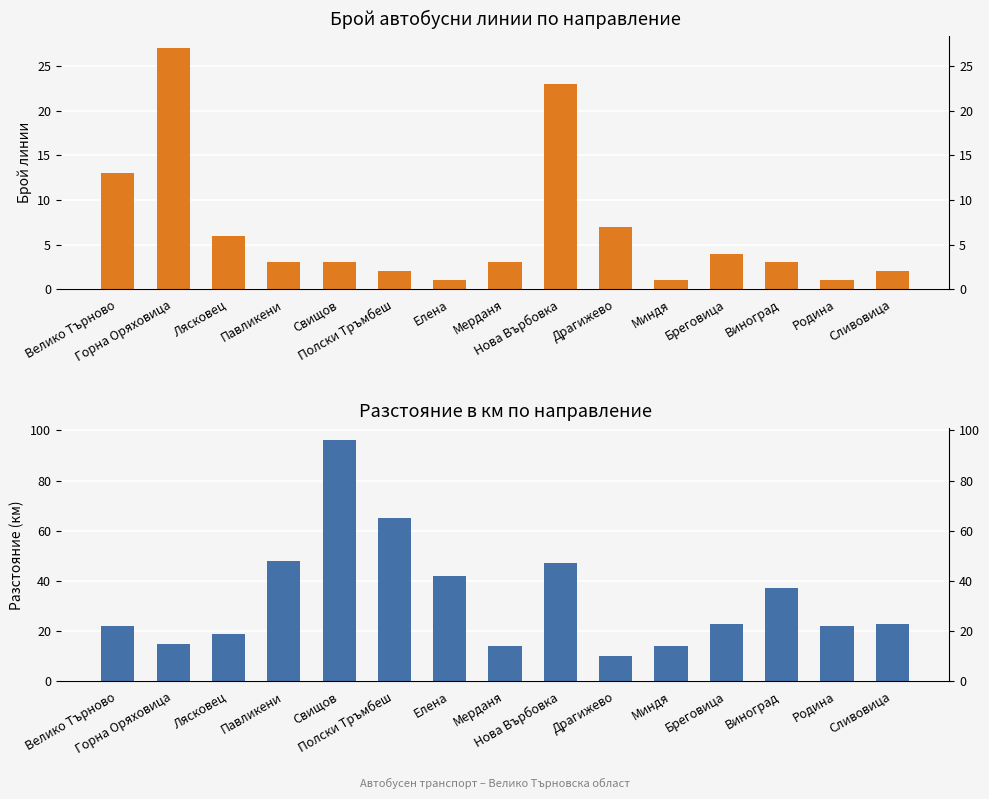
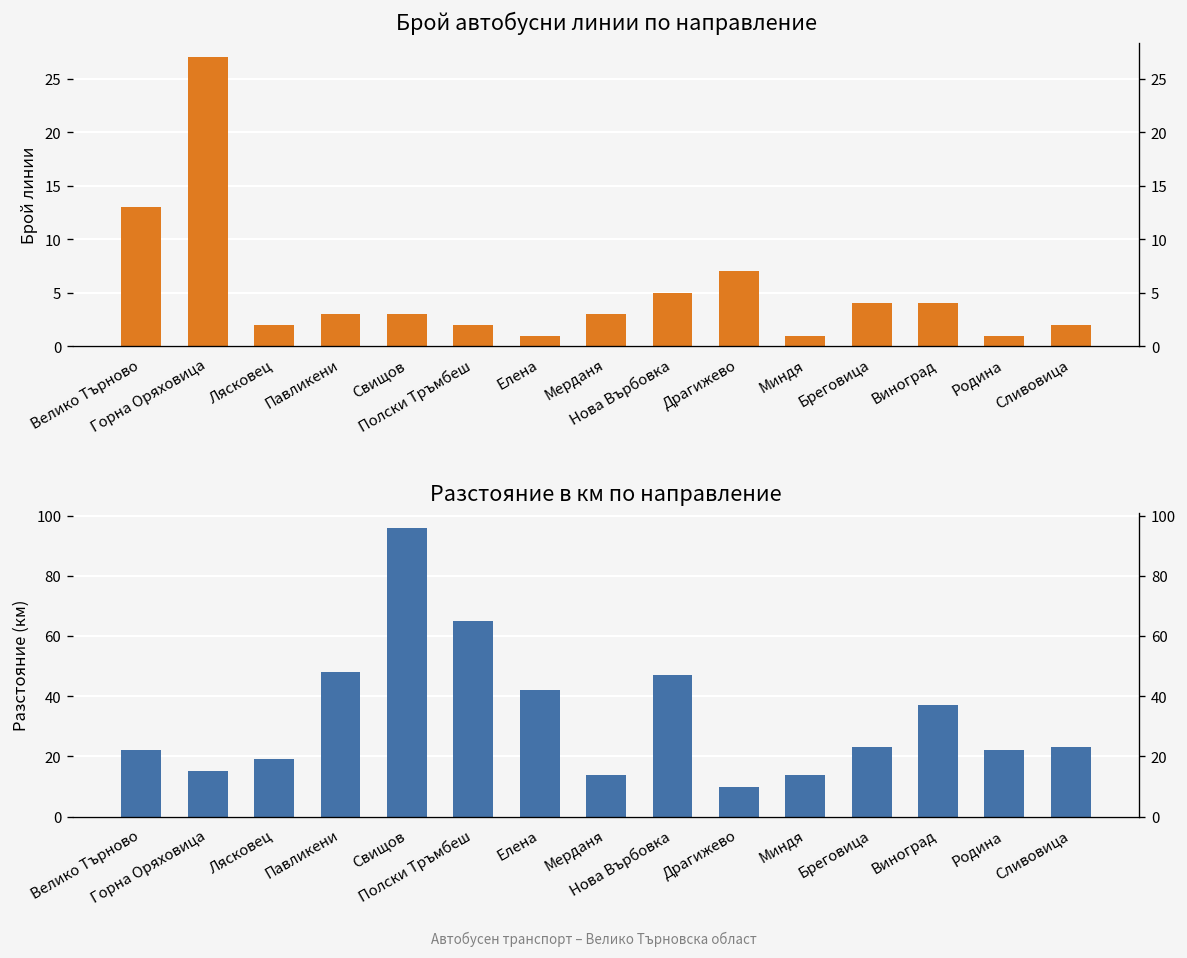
  {
    "Брой автобусни линии по направление": {
      "Велико Търново": 13,
      "Горна Оряховица": 27,
-     "Лясковец": 6,
+     "Лясковец": 2,
      "Павликени": 3,
      "Свищов": 3,
      "Полски Тръмбеш": 2,
      "Елена": 1,
      "Мерданя": 3,
-     "Нова Върбовка": 23,
+     "Нова Върбовка": 5,
      "Драгижево": 7,
      "Миндя": 1,
      "Бреговица": 4,
-     "Виноград": 3,
+     "Виноград": 4,
      "Родина": 1,
      "Сливовица": 2
    },
    "Разстояние в км по направление": {
      "Велико Търново": 22,
      "Горна Оряховица": 15,
      "Лясковец": 19,
      "Павликени": 48,
      "Свищов": 96,
      "Полски Тръмбеш": 65,
      "Елена": 42,
      "Мерданя": 14,
      "Нова Върбовка": 47,
      "Драгижево": 10,
      "Миндя": 14,
      "Бреговица": 23,
      "Виноград": 37,
      "Родина": 22,
      "Сливовица": 23
    }
  }
